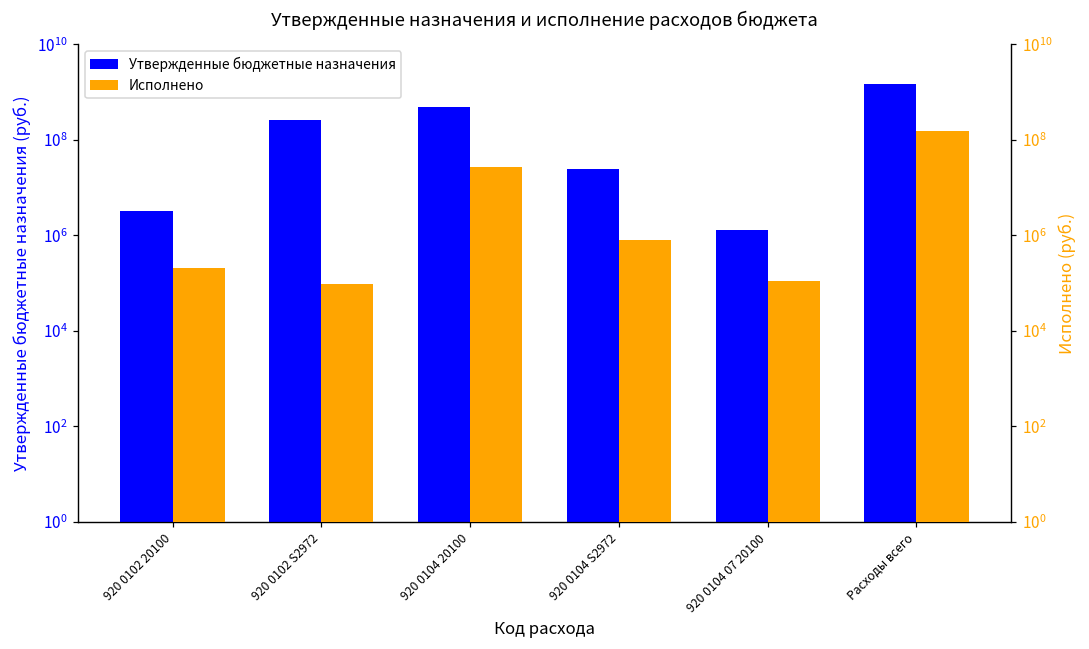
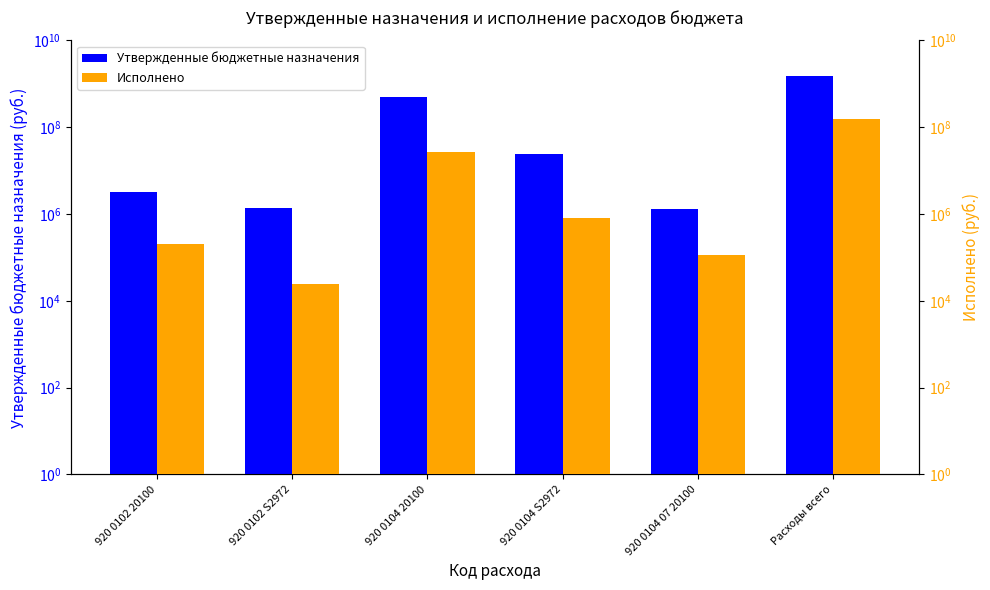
  {
    "Утвержденные бюджетные назначения": {
      "920 0102 20100": 3000000,
-     "920 0102 S2972": 300000000,
+     "920 0102 S2972": 1400000,
      "920 0104 20100": 500000000,
      "920 0104 S2972": 20000000,
      "920 0104 07 20100": 1300000,
      "Расходы всего": 1500000000
    },
    "Исполнено": {
      "920 0102 20100": 200000,
-     "920 0102 S2972": 100000,
+     "920 0102 S2972": 20000,
      "920 0104 20100": 30000000,
      "920 0104 S2972": 800000,
      "920 0104 07 20100": 110000,
      "Расходы всего": 160000000
    }
  }
